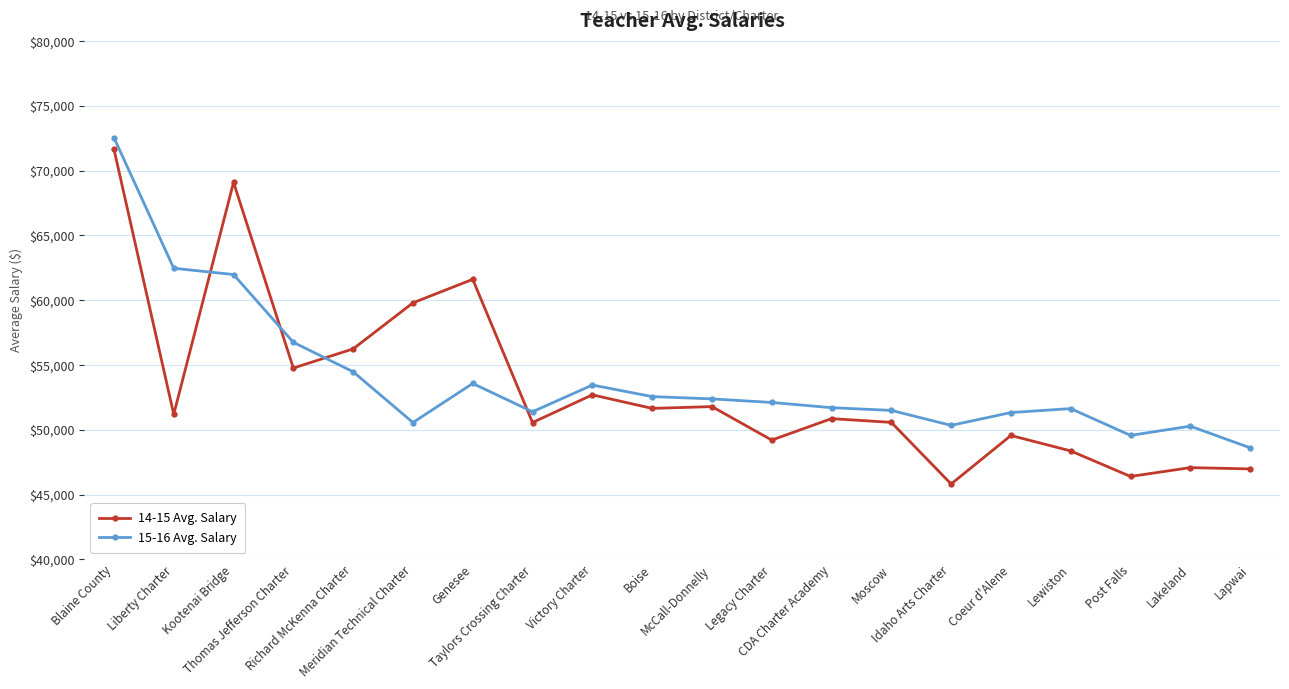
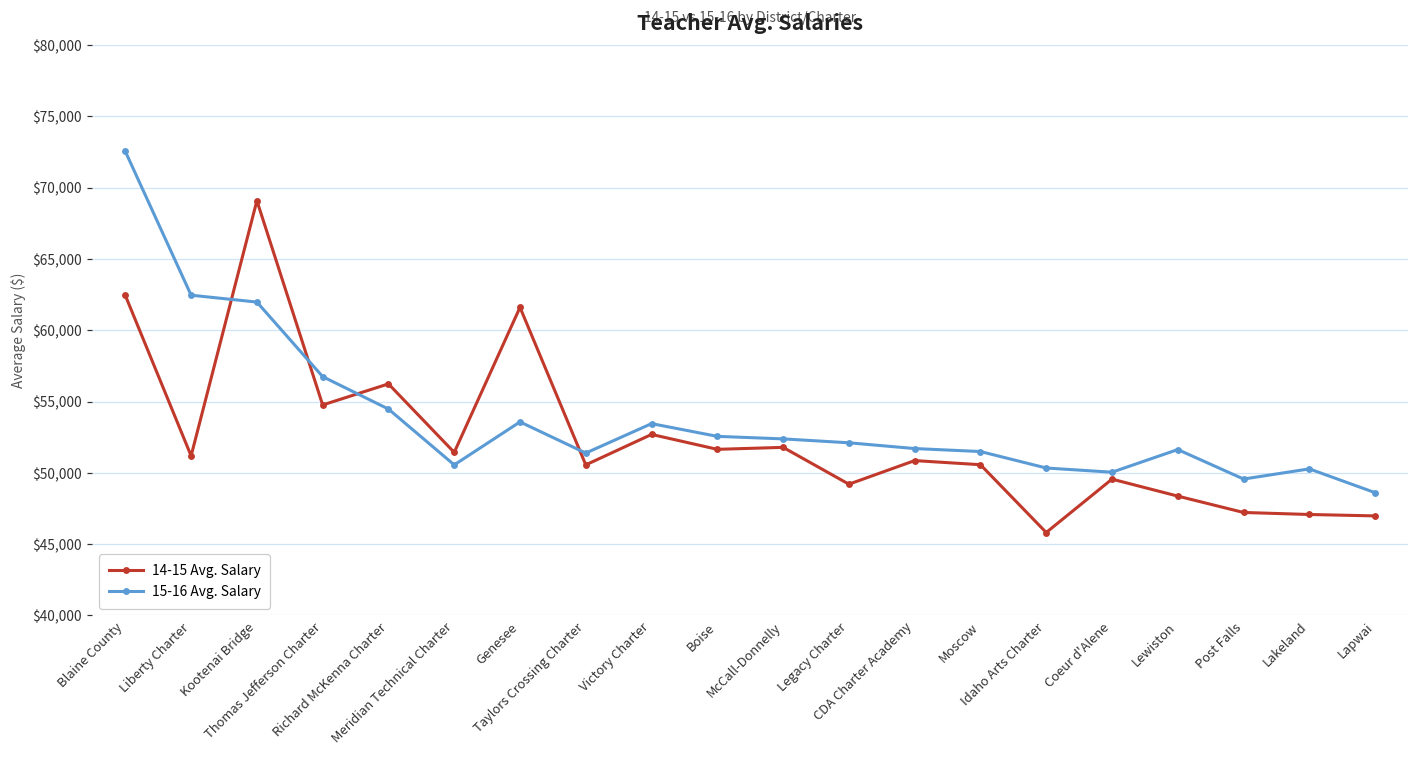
  {
    "14-15 Avg. Salary": {
-     "Blaine County": "$71,600",
+     "Blaine County": "$62,400",
      "Liberty Charter": "$51,200",
      "Kootenai Bridge": "$69,100",
      "Thomas Jefferson Charter": "$54,800",
      "Richard McKenna Charter": "$56,200",
-     "Meridian Technical Charter": "$59,800",
+     "Meridian Technical Charter": "$51,400",
      "Genesee": "$61,600",
      "Taylors Crossing Charter": "$50,600",
      "Victory Charter": "$52,700",
      "Boise": "$51,600",
      "McCall-Donnelly": "$51,800",
      "Legacy Charter": "$49,200",
      "CDA Charter Academy": "$50,900",
      "Moscow": "$50,600",
      "Idaho Arts Charter": "$45,800",
      "Coeur d'Alene": "$49,600",
      "Lewiston": "$48,400",
-     "Post Falls": "$46,400",
+     "Post Falls": "$47,200",
      "Lakeland": "$47,100",
      "Lapwai": "$47,000"
    },
    "15-16 Avg. Salary": {
      "Blaine County": "$72,500",
      "Liberty Charter": "$62,500",
      "Kootenai Bridge": "$62,000",
      "Thomas Jefferson Charter": "$56,700",
      "Richard McKenna Charter": "$54,500",
      "Meridian Technical Charter": "$50,600",
      "Genesee": "$53,600",
      "Taylors Crossing Charter": "$51,400",
      "Victory Charter": "$53,500",
      "Boise": "$52,600",
      "McCall-Donnelly": "$52,400",
      "Legacy Charter": "$52,100",
      "CDA Charter Academy": "$51,700",
      "Moscow": "$51,500",
      "Idaho Arts Charter": "$50,300",
-     "Coeur d'Alene": "$51,300",
+     "Coeur d'Alene": "$50,000",
      "Lewiston": "$51,600",
      "Post Falls": "$49,600",
      "Lakeland": "$50,300",
      "Lapwai": "$48,600"
    }
  }
